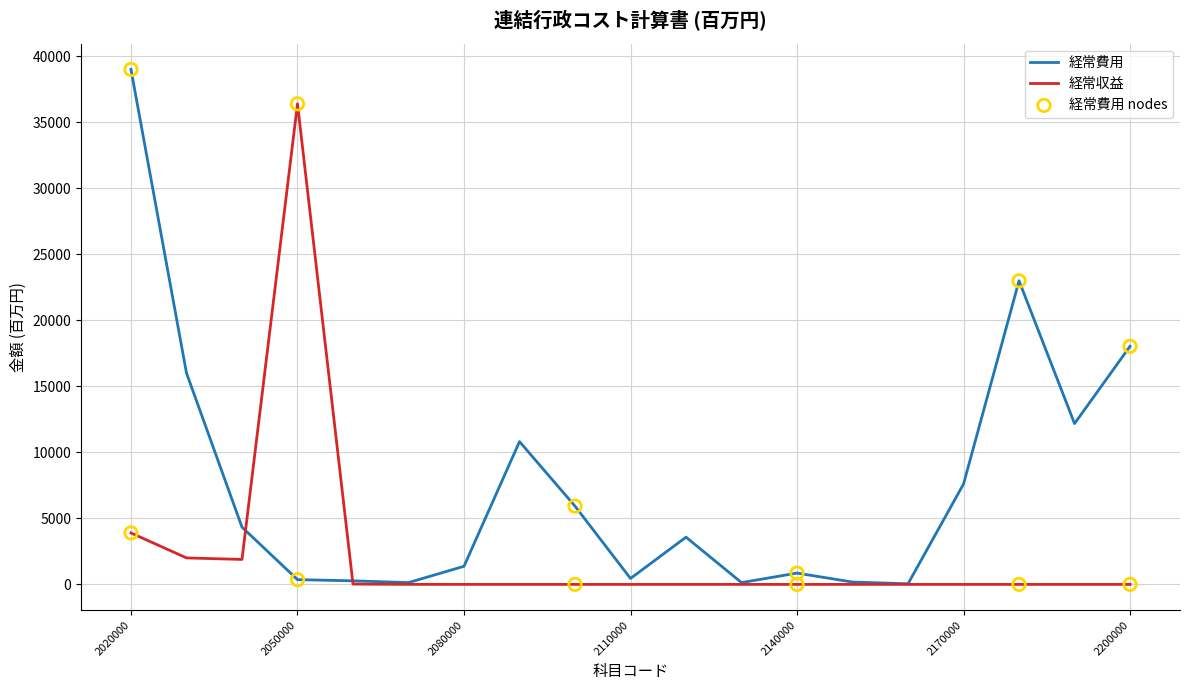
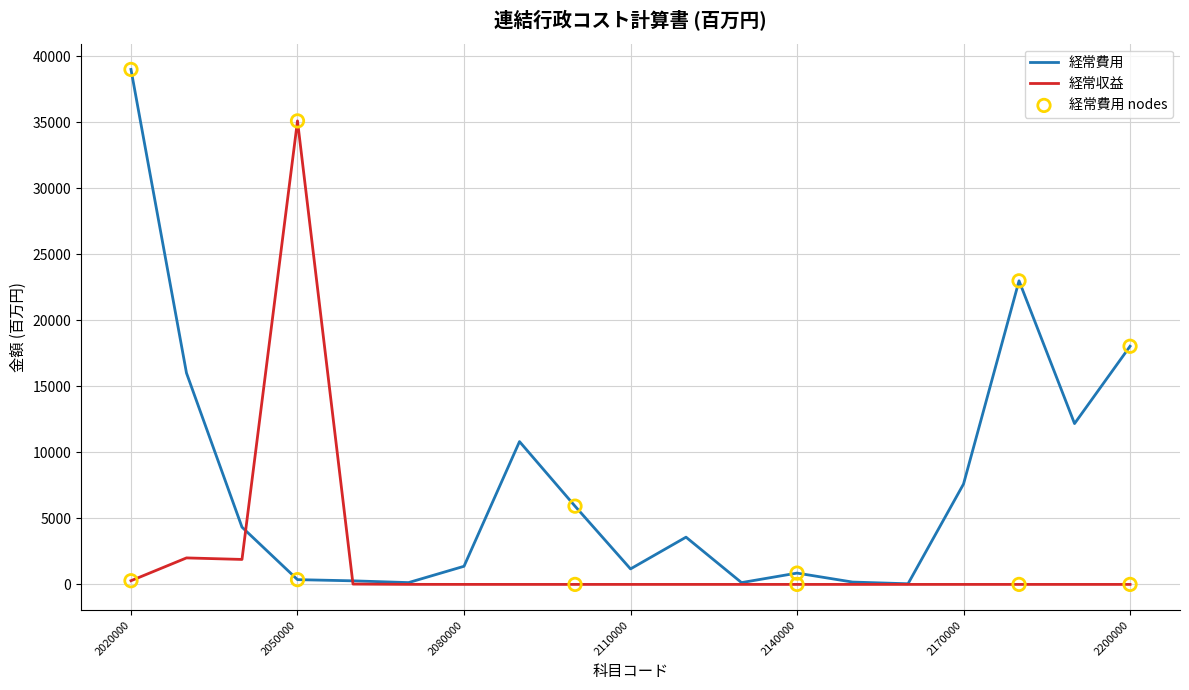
  {
    "経常費用": {
      "2080000": 1400,
-     "2110000": 400,
+     "2110000": 1200,
      "2170000": 7600
    },
    "経常収益": {
-     "2020000": 3900,
-     "2050000": 36400,
+     "2020000": 300,
+     "2050000": 35100,
      "2080000": 0,
      "2110000": 0,
      "2170000": 0
    }
  }
